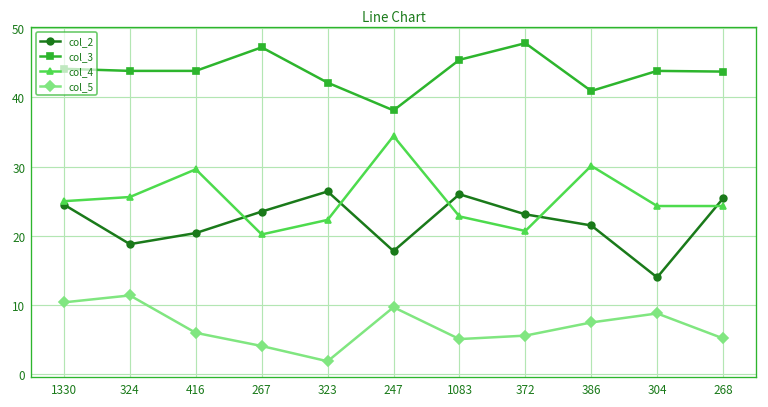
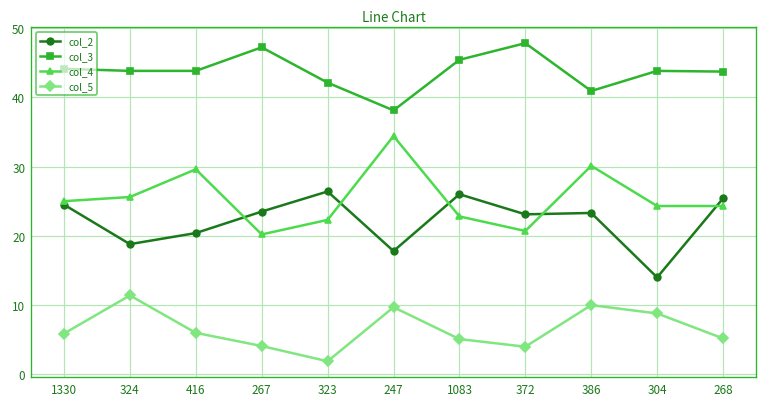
  {
    "col_2": {
      "1330": 25,
      "324": 19,
      "416": 20,
      "267": 24,
      "323": 26,
      "247": 18,
      "1083": 26,
      "372": 23,
-     "386": 22,
+     "386": 23,
      "304": 14,
      "268": 25
    },
    "col_5": {
-     "1330": 10,
+     "1330": 6,
      "324": 11,
      "416": 6,
      "267": 4,
      "323": 2,
      "247": 10,
      "1083": 5,
-     "372": 6,
-     "386": 8,
+     "372": 4,
+     "386": 10,
      "304": 9,
      "268": 5
    }
  }
